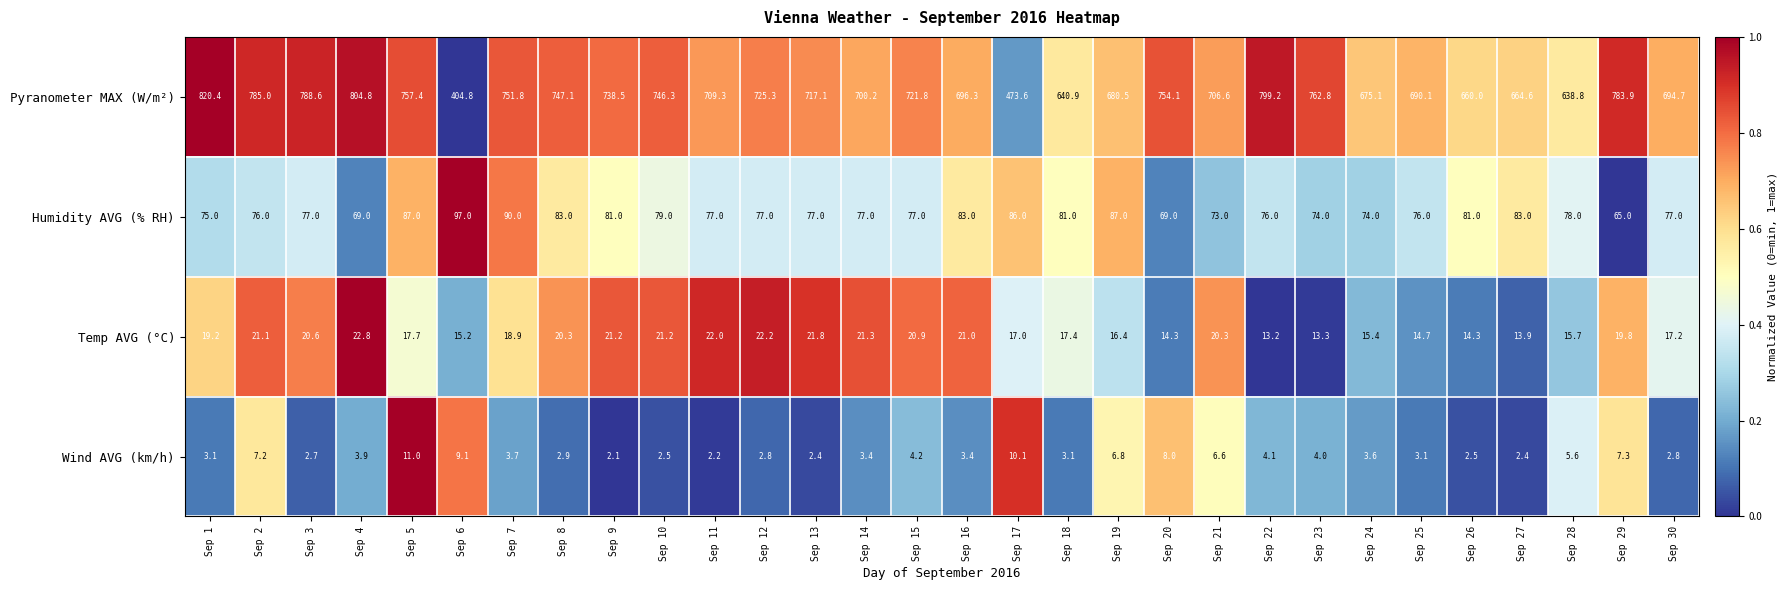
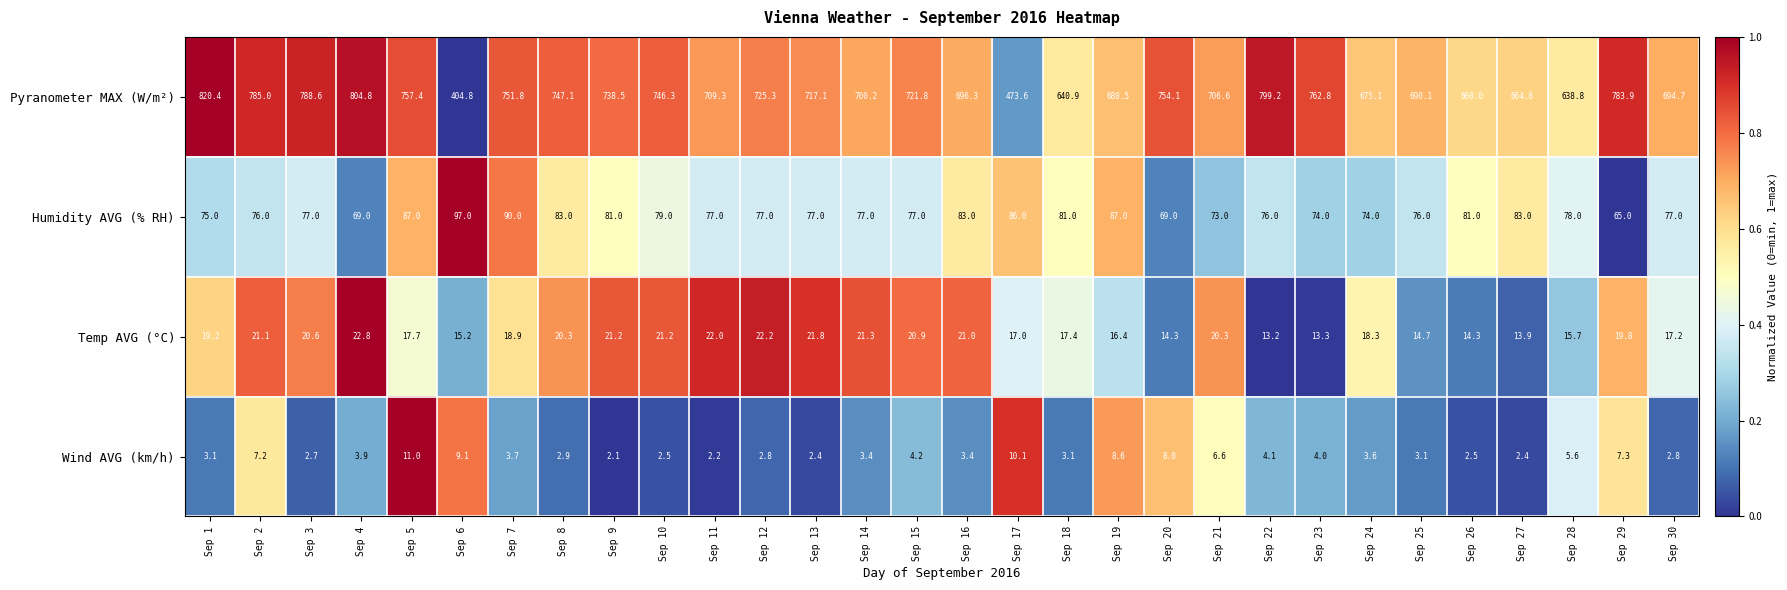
  {
    "Pyranometer MAX (W/m²)": {
      "Sep 1": 820.4,
      "Sep 2": 785.0,
      "Sep 3": 788.6,
      "Sep 4": 804.8,
      "Sep 5": 757.4,
      "Sep 6": 404.8,
      "Sep 7": 751.8,
      "Sep 8": 747.1,
      "Sep 9": 738.5,
      "Sep 10": 746.3,
      "Sep 11": 709.3,
      "Sep 12": 725.3,
      "Sep 13": 717.1,
      "Sep 14": 700.2,
      "Sep 15": 721.8,
      "Sep 16": 696.3,
      "Sep 17": 473.6,
      "Sep 18": 640.9,
      "Sep 19": 680.5,
      "Sep 20": 754.1,
      "Sep 21": 706.6,
      "Sep 22": 799.2,
      "Sep 23": 762.8,
      "Sep 24": 675.1,
      "Sep 25": 690.1,
      "Sep 26": 660.0,
      "Sep 27": 664.6,
      "Sep 28": 638.8,
      "Sep 29": 783.9,
      "Sep 30": 694.7
    },
    "Humidity AVG (% RH)": {
      "Sep 1": 75.0,
      "Sep 2": 76.0,
      "Sep 3": 77.0,
      "Sep 4": 69.0,
      "Sep 5": 87.0,
      "Sep 6": 97.0,
      "Sep 7": 90.0,
      "Sep 8": 83.0,
      "Sep 9": 81.0,
      "Sep 10": 79.0,
      "Sep 11": 77.0,
      "Sep 12": 77.0,
      "Sep 13": 77.0,
      "Sep 14": 77.0,
      "Sep 15": 77.0,
      "Sep 16": 83.0,
      "Sep 17": 86.0,
      "Sep 18": 81.0,
      "Sep 19": 87.0,
      "Sep 20": 69.0,
      "Sep 21": 73.0,
      "Sep 22": 76.0,
      "Sep 23": 74.0,
      "Sep 24": 74.0,
      "Sep 25": 76.0,
      "Sep 26": 81.0,
      "Sep 27": 83.0,
      "Sep 28": 78.0,
      "Sep 29": 65.0,
      "Sep 30": 77.0
    },
    "Temp AVG (°C)": {
      "Sep 1": 19.2,
      "Sep 2": 21.1,
      "Sep 3": 20.6,
      "Sep 4": 22.8,
      "Sep 5": 17.7,
      "Sep 6": 15.2,
      "Sep 7": 18.9,
      "Sep 8": 20.3,
      "Sep 9": 21.2,
      "Sep 10": 21.2,
      "Sep 11": 22.0,
      "Sep 12": 22.2,
      "Sep 13": 21.8,
      "Sep 14": 21.3,
      "Sep 15": 20.9,
      "Sep 16": 21.0,
      "Sep 17": 17.0,
      "Sep 18": 17.4,
      "Sep 19": 16.4,
      "Sep 20": 14.3,
      "Sep 21": 20.3,
      "Sep 22": 13.2,
      "Sep 23": 13.3,
-     "Sep 24": 15.4,
+     "Sep 24": 18.3,
      "Sep 25": 14.7,
      "Sep 26": 14.3,
      "Sep 27": 13.9,
      "Sep 28": 15.7,
      "Sep 29": 19.8,
      "Sep 30": 17.2
    },
    "Wind AVG (km/h)": {
      "Sep 1": 3.1,
      "Sep 2": 7.2,
      "Sep 3": 2.7,
      "Sep 4": 3.9,
      "Sep 5": 11.0,
      "Sep 6": 9.1,
      "Sep 7": 3.7,
      "Sep 8": 2.9,
      "Sep 9": 2.1,
      "Sep 10": 2.5,
      "Sep 11": 2.2,
      "Sep 12": 2.8,
      "Sep 13": 2.4,
      "Sep 14": 3.4,
      "Sep 15": 4.2,
      "Sep 16": 3.4,
      "Sep 17": 10.1,
      "Sep 18": 3.1,
-     "Sep 19": 6.8,
+     "Sep 19": 8.6,
      "Sep 20": 8.0,
      "Sep 21": 6.6,
      "Sep 22": 4.1,
      "Sep 23": 4.0,
      "Sep 24": 3.6,
      "Sep 25": 3.1,
      "Sep 26": 2.5,
      "Sep 27": 2.4,
      "Sep 28": 5.6,
      "Sep 29": 7.3,
      "Sep 30": 2.8
    }
  }
